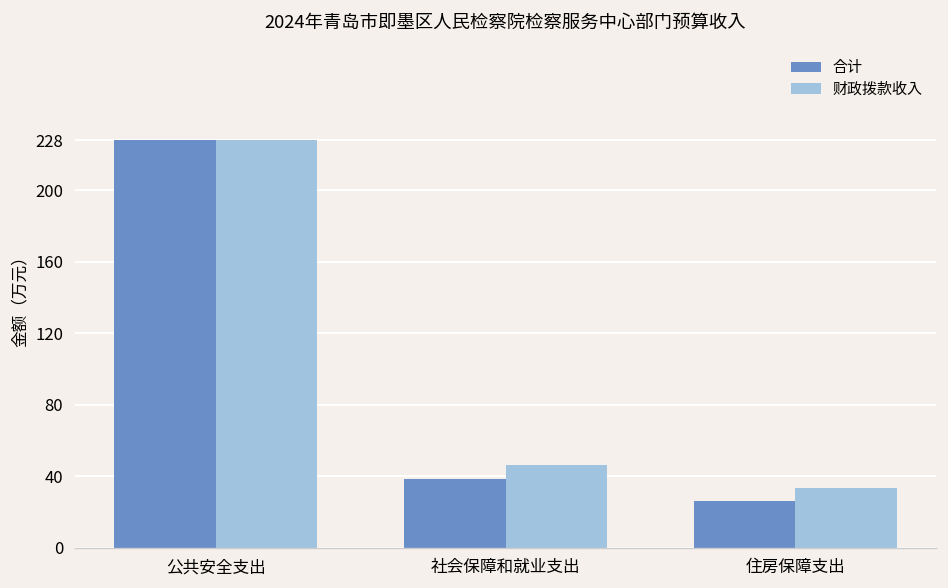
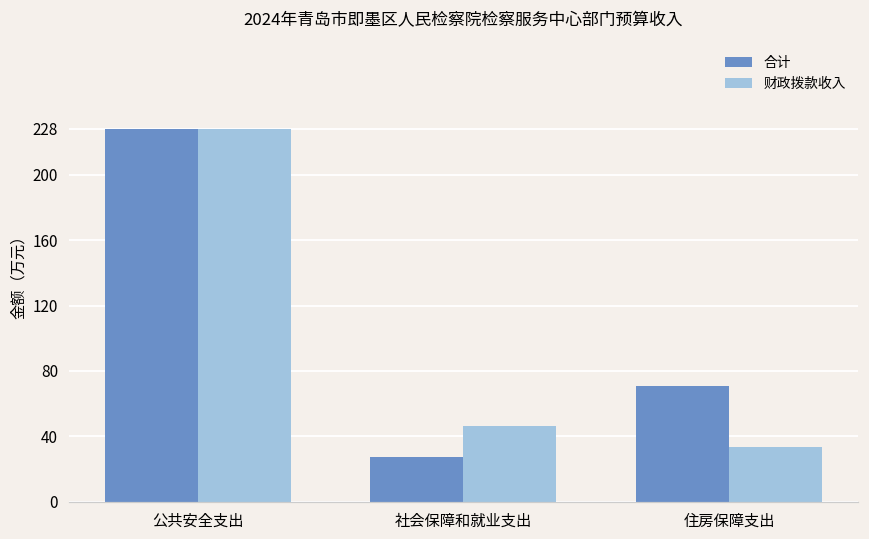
  {
    "合计": {
      "公共安全支出": 228,
-     "社会保障和就业支出": 39,
-     "住房保障支出": 26
+     "社会保障和就业支出": 28,
+     "住房保障支出": 71
    },
    "财政拨款收入": {
      "公共安全支出": 228,
      "社会保障和就业支出": 46,
      "住房保障支出": 34
    }
  }
